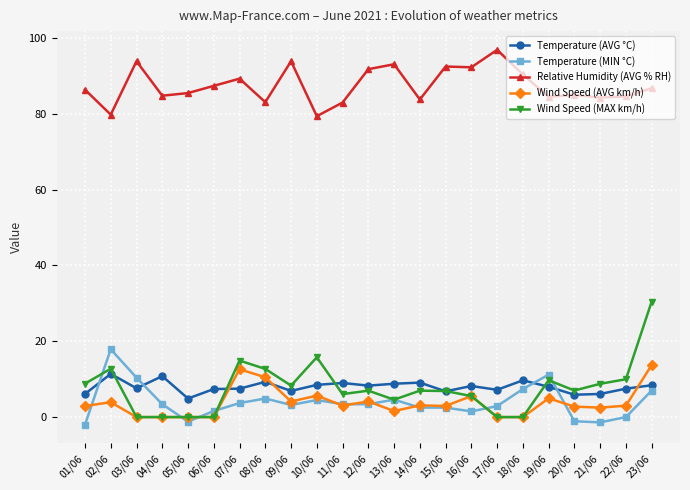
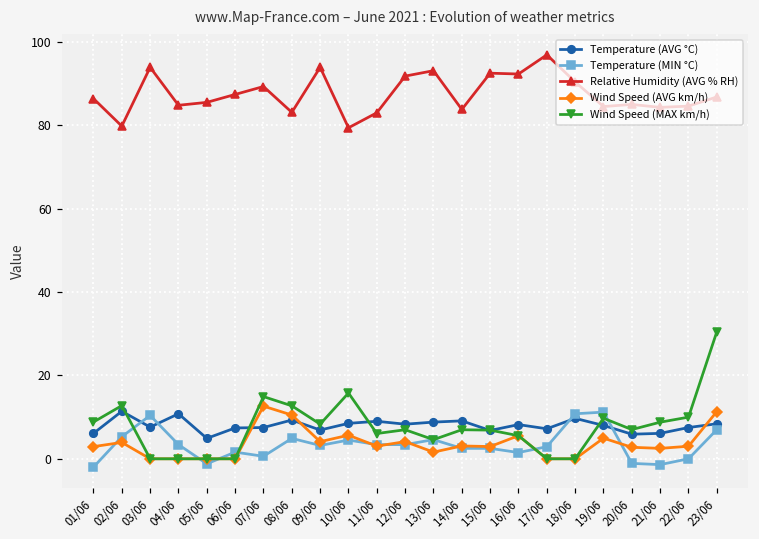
  {
    "Temperature (AVG °C)": {
      "01/06": 6,
      "02/06": 11,
      "03/06": 8,
      "04/06": 11,
      "05/06": 5,
      "06/06": 7,
      "07/06": 8,
      "08/06": 9,
      "09/06": 7,
      "10/06": 9,
      "11/06": 9,
      "12/06": 8,
      "13/06": 9,
      "14/06": 9,
      "16/06": 8,
      "17/06": 7,
      "18/06": 10,
      "19/06": 8,
      "20/06": 6,
      "21/06": 6,
      "22/06": 8,
      "23/06": 8
    },
    "Temperature (MIN °C)": {
      "01/06": -2,
-     "02/06": 18,
+     "02/06": 5,
      "03/06": 10,
      "04/06": 3,
      "05/06": -1,
      "06/06": 2,
-     "07/06": 4,
+     "07/06": 1,
      "08/06": 5,
      "09/06": 3,
      "10/06": 5,
      "12/06": 3,
      "16/06": 2,
      "17/06": 3,
-     "18/06": 7,
+     "18/06": 11,
      "19/06": 11,
      "20/06": -1,
      "21/06": -1,
      "22/06": 0,
      "23/06": 7
    },
    "Relative Humidity (AVG % RH)": {
      "01/06": 86,
      "02/06": 80,
      "03/06": 94,
      "04/06": 85,
      "05/06": 86,
      "06/06": 87,
      "07/06": 89,
      "08/06": 83,
      "09/06": 94,
      "10/06": 79,
      "11/06": 83,
      "12/06": 92,
      "13/06": 93,
      "14/06": 84,
      "15/06": 93,
      "16/06": 92,
      "17/06": 97
    },
    "Wind Speed (AVG km/h)": {
      "01/06": 3,
      "02/06": 4,
      "07/06": 13,
      "08/06": 11,
      "09/06": 4,
      "10/06": 6,
      "12/06": 4,
      "13/06": 2,
      "19/06": 5,
      "20/06": 3,
      "21/06": 3,
      "22/06": 3,
-     "23/06": 14
+     "23/06": 11
    },
    "Wind Speed (MAX km/h)": {
      "01/06": 9,
      "02/06": 13,
      "07/06": 15,
      "08/06": 13,
      "09/06": 8,
      "10/06": 16,
      "11/06": 6,
      "12/06": 7,
      "14/06": 7,
      "19/06": 10,
      "20/06": 7,
      "21/06": 9,
      "22/06": 10,
      "23/06": 30
    }
  }
